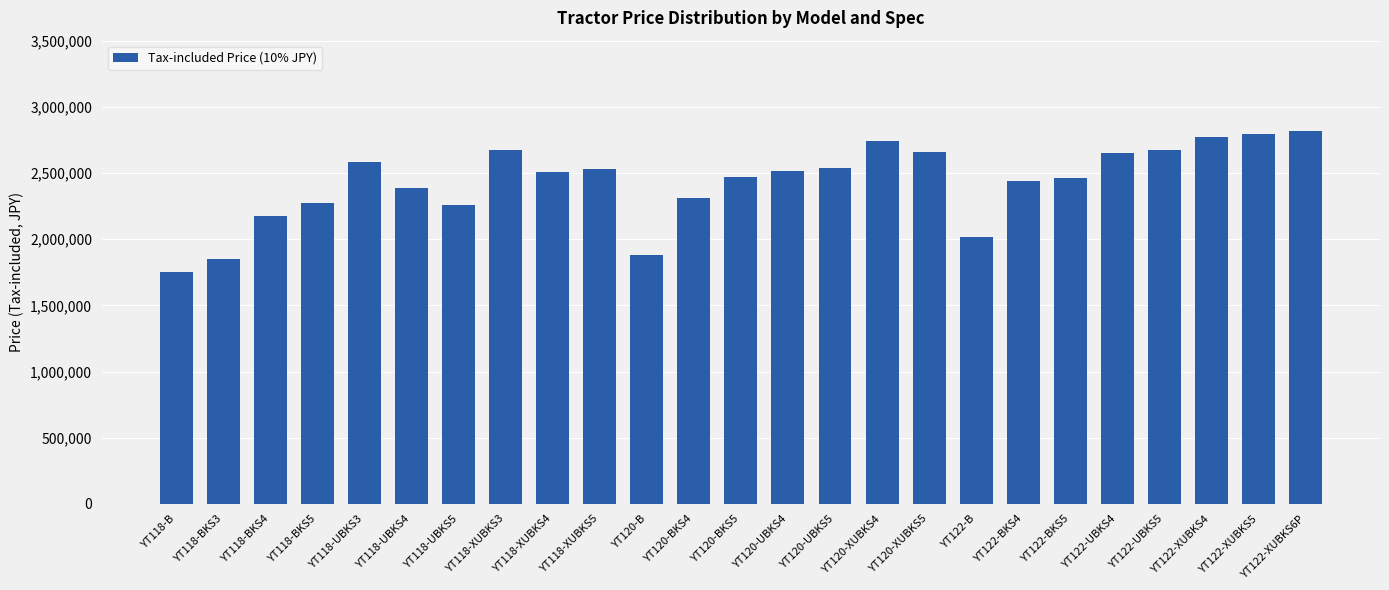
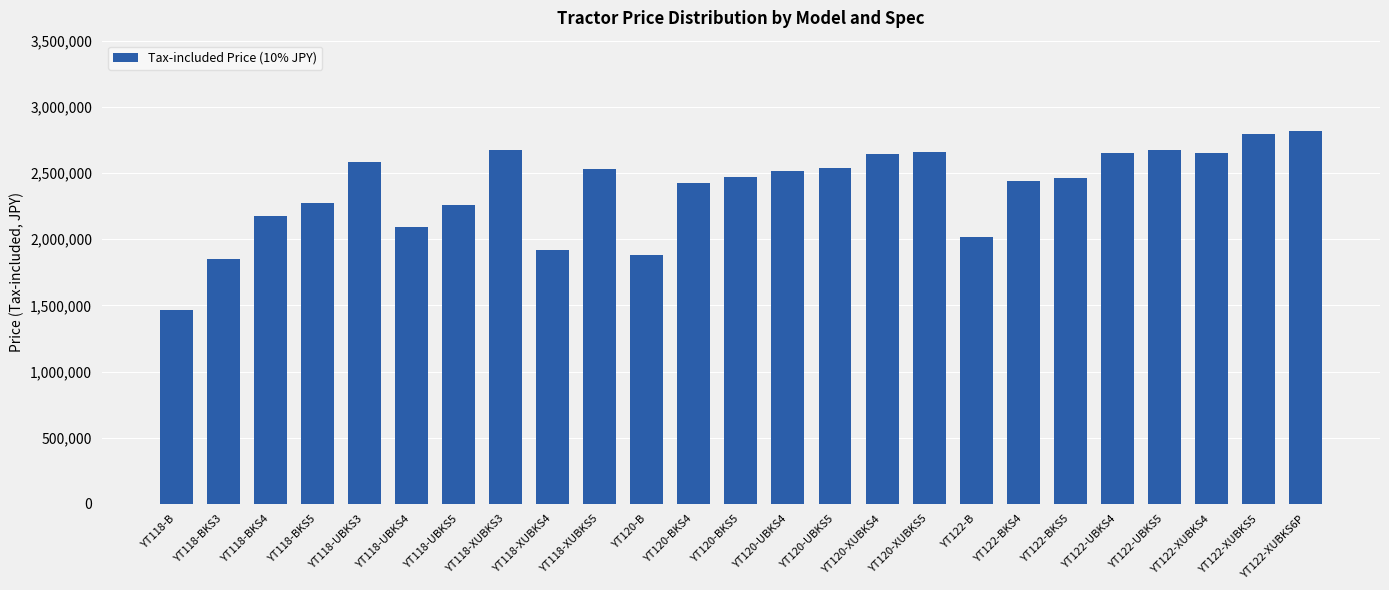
  {
-   "YT118-B": "1,750,000",
+   "YT118-B": "1,470,000",
    "YT118-BKS3": "1,850,000",
    "YT118-BKS4": "2,180,000",
    "YT118-BKS5": "2,280,000",
    "YT118-UBKS3": "2,580,000",
-   "YT118-UBKS4": "2,390,000",
+   "YT118-UBKS4": "2,090,000",
    "YT118-UBKS5": "2,260,000",
    "YT118-XUBKS3": "2,680,000",
-   "YT118-XUBKS4": "2,510,000",
+   "YT118-XUBKS4": "1,920,000",
    "YT118-XUBKS5": "2,530,000",
    "YT120-B": "1,880,000",
-   "YT120-BKS4": "2,310,000",
+   "YT120-BKS4": "2,430,000",
    "YT120-BKS5": "2,470,000",
    "YT120-UBKS4": "2,520,000",
    "YT120-UBKS5": "2,540,000",
-   "YT120-XUBKS4": "2,740,000",
+   "YT120-XUBKS4": "2,640,000",
    "YT120-XUBKS5": "2,660,000",
    "YT122-B": "2,010,000",
    "YT122-BKS4": "2,440,000",
    "YT122-BKS5": "2,460,000",
    "YT122-UBKS4": "2,650,000",
    "YT122-UBKS5": "2,670,000",
-   "YT122-XUBKS4": "2,770,000",
+   "YT122-XUBKS4": "2,650,000",
    "YT122-XUBKS5": "2,790,000",
    "YT122-XUBKS6P": "2,820,000"
  }
